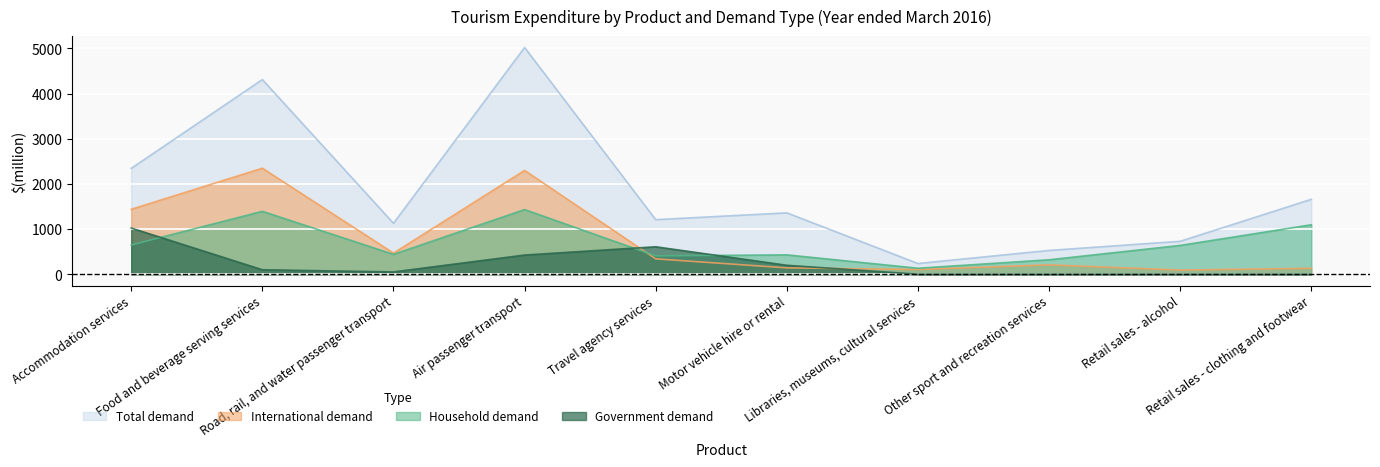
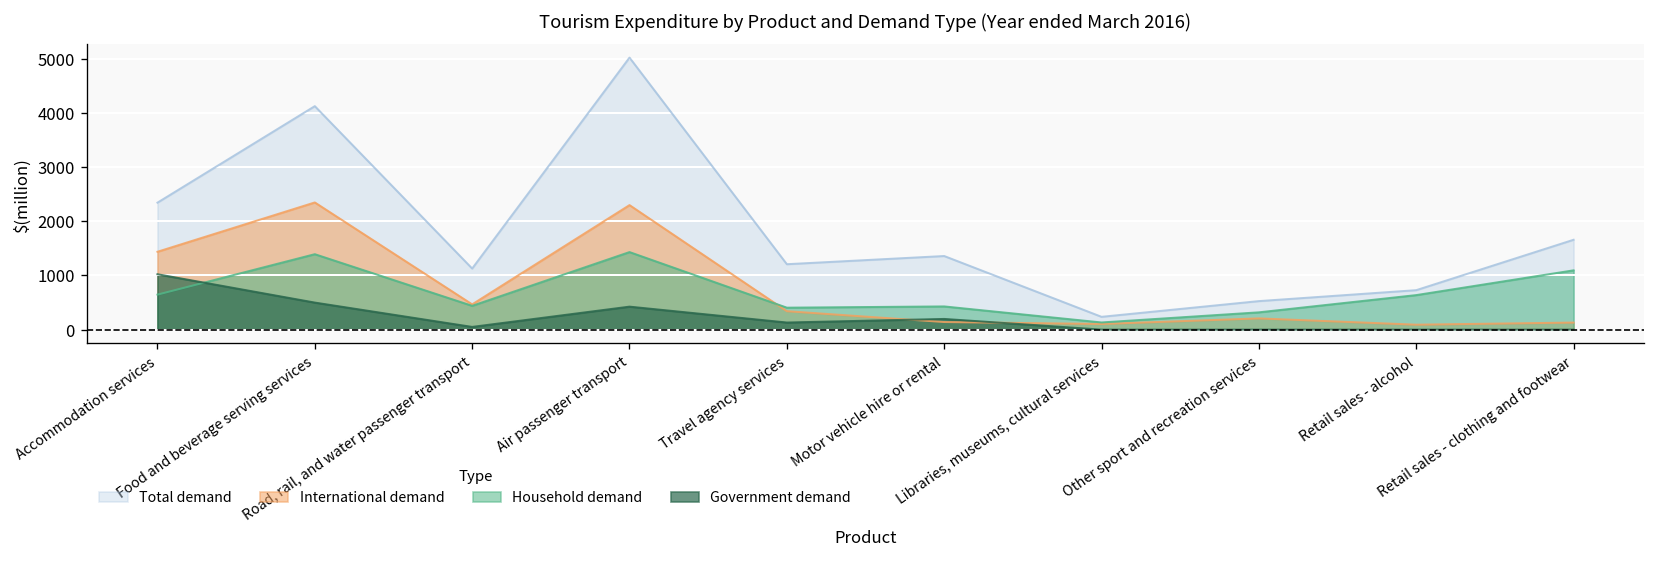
  {
    "Total demand": {
      "Accommodation services": 2300,
-     "Food and beverage serving services": 4300,
+     "Food and beverage serving services": 4100,
      "Road, rail, and water passenger transport": 1100,
      "Air passenger transport": 5000,
      "Travel agency services": 1200,
      "Motor vehicle hire or rental": 1400,
      "Libraries, museums, cultural services": 200,
      "Other sport and recreation services": 500,
      "Retail sales - alcohol": 700,
      "Retail sales - clothing and footwear": 1700
    },
    "International demand": {
      "Accommodation services": 1400,
      "Food and beverage serving services": 2300,
      "Air passenger transport": 2300,
      "Travel agency services": 300,
      "Motor vehicle hire or rental": 100,
      "Other sport and recreation services": 200,
      "Retail sales - alcohol": 100,
      "Retail sales - clothing and footwear": 100
    },
    "Household demand": {
      "Accommodation services": 600,
      "Food and beverage serving services": 1400,
      "Air passenger transport": 1400,
      "Travel agency services": 400,
      "Motor vehicle hire or rental": 400,
      "Other sport and recreation services": 300,
      "Retail sales - alcohol": 600,
      "Retail sales - clothing and footwear": 1100
    },
    "Government demand": {
      "Accommodation services": 1000,
-     "Food and beverage serving services": 100,
+     "Food and beverage serving services": 500,
      "Road, rail, and water passenger transport": 100,
      "Air passenger transport": 400,
-     "Travel agency services": 600,
+     "Travel agency services": 100,
      "Motor vehicle hire or rental": 200,
      "Libraries, museums, cultural services": 0,
      "Other sport and recreation services": 0,
      "Retail sales - alcohol": 0,
      "Retail sales - clothing and footwear": 0
    }
  }
